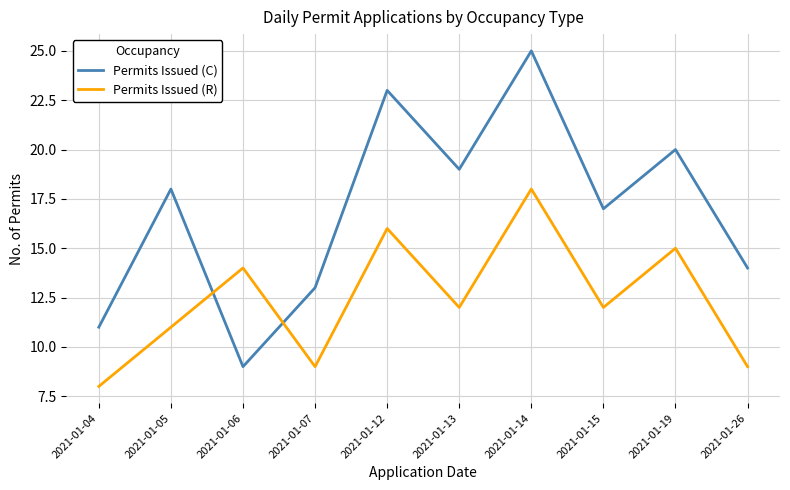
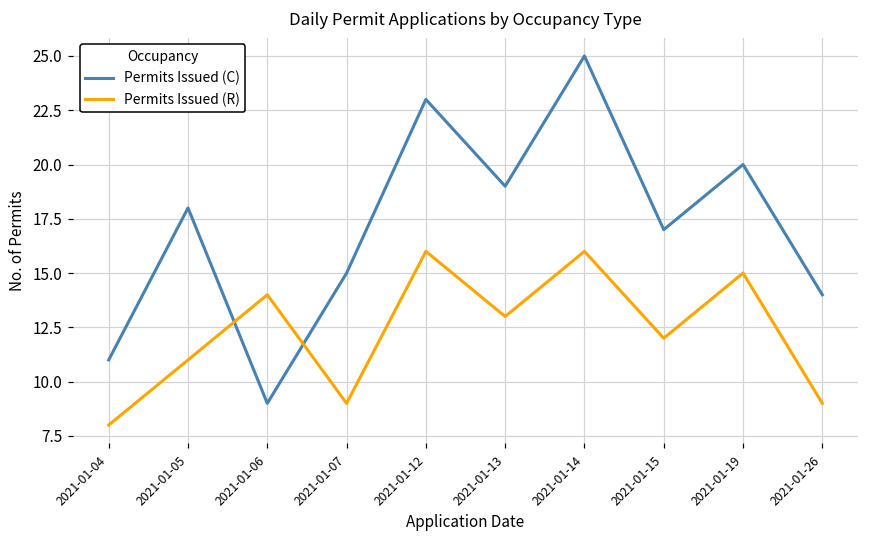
  {
    "Permits Issued (C)": {
      "2021-01-04": 11,
      "2021-01-05": 18,
      "2021-01-06": 9,
-     "2021-01-07": 13,
+     "2021-01-07": 15,
      "2021-01-12": 23,
      "2021-01-13": 19,
      "2021-01-14": 25,
      "2021-01-15": 17,
      "2021-01-19": 20,
      "2021-01-26": 14
    },
    "Permits Issued (R)": {
      "2021-01-04": 8,
      "2021-01-05": 11,
      "2021-01-06": 14,
      "2021-01-07": 9,
      "2021-01-12": 16,
-     "2021-01-13": 12,
-     "2021-01-14": 18,
+     "2021-01-13": 13,
+     "2021-01-14": 16,
      "2021-01-15": 12,
      "2021-01-19": 15,
      "2021-01-26": 9
    }
  }
